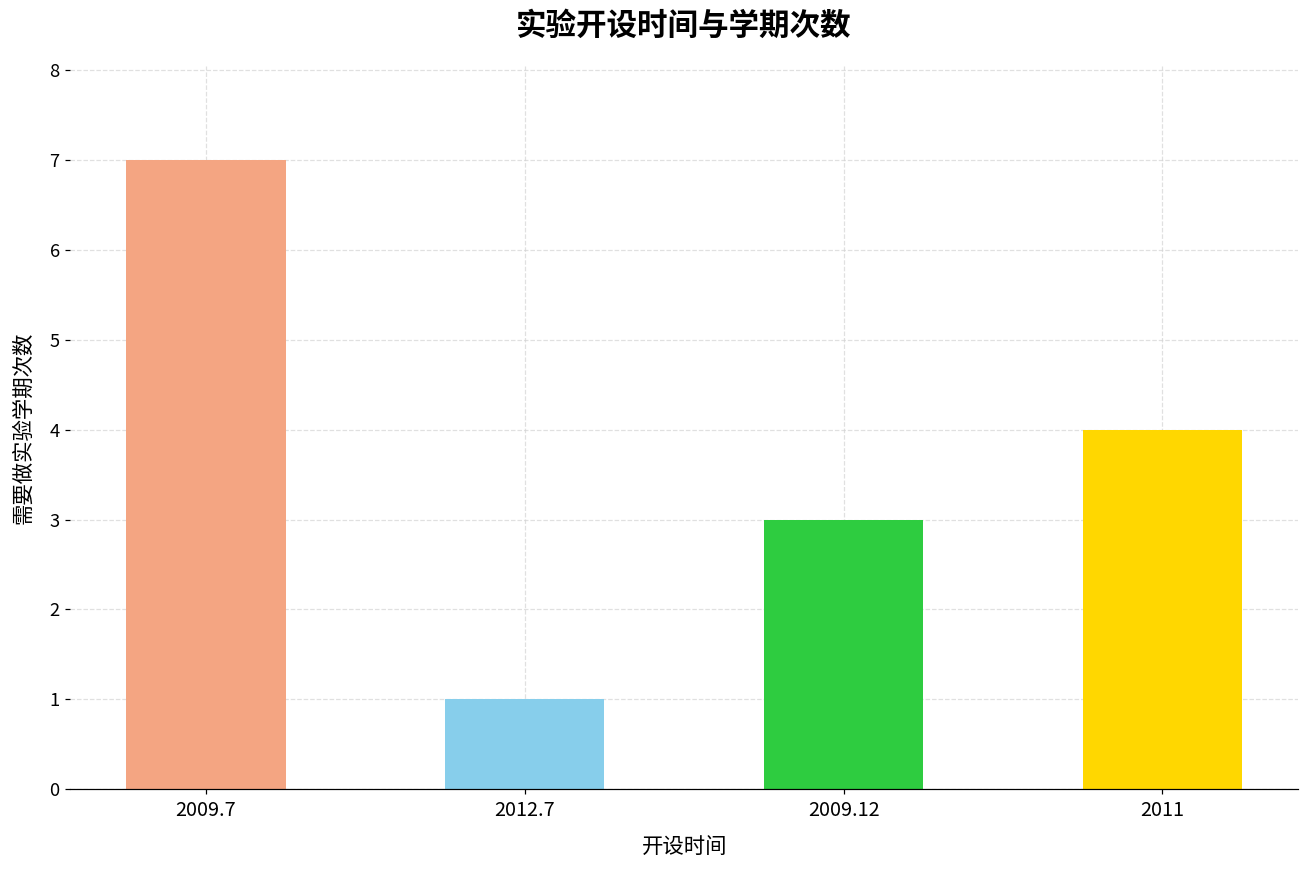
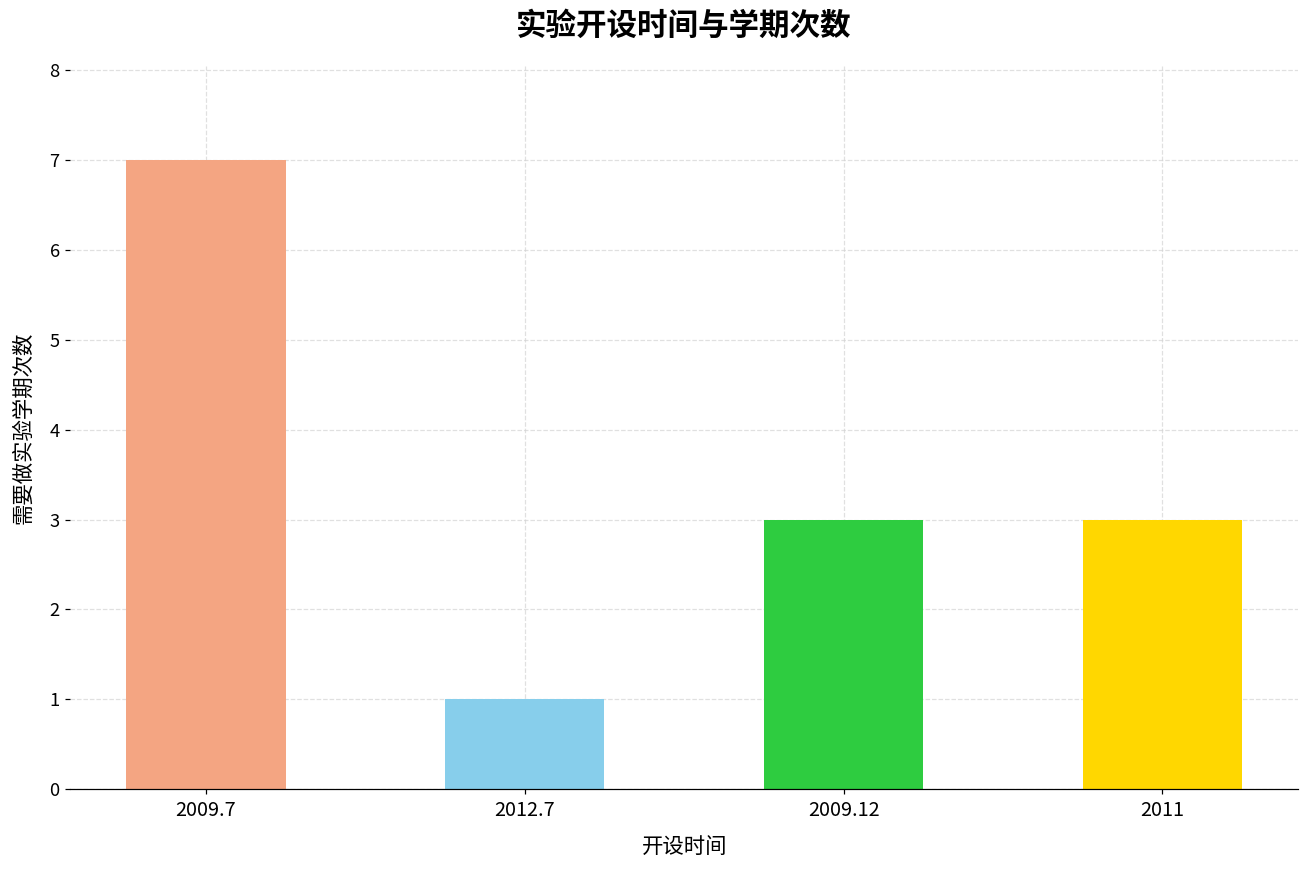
  {
    "2009.7": 7,
    "2012.7": 1,
    "2009.12": 3,
-   "2011": 4
+   "2011": 3
  }
